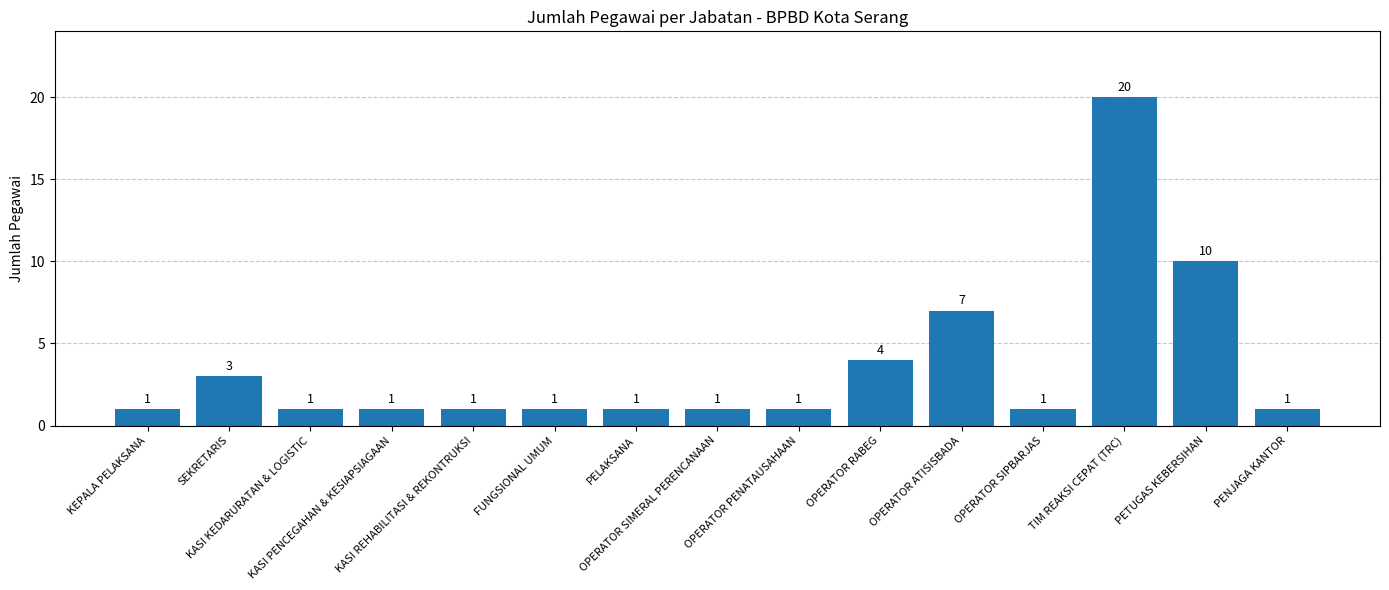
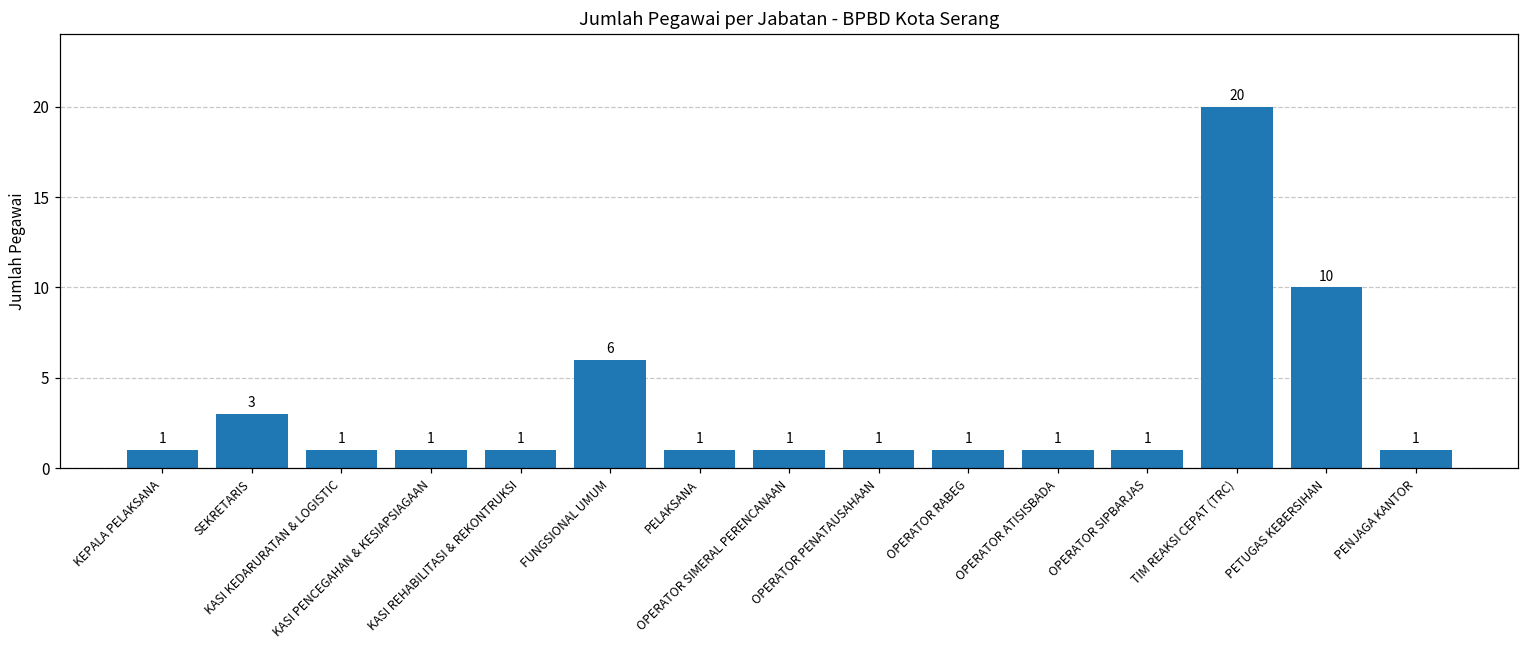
  {
    "KEPALA PELAKSANA": 1,
    "SEKRETARIS": 3,
    "KASI KEDARURATAN & LOGISTIC": 1,
    "KASI PENCEGAHAN & KESIAPSIAGAAN": 1,
    "KASI REHABILITASI & REKONTRUKSI": 1,
-   "FUNGSIONAL UMUM": 1,
+   "FUNGSIONAL UMUM": 6,
    "PELAKSANA": 1,
    "OPERATOR SIMERAL PERENCANAAN": 1,
    "OPERATOR PENATAUSAHAAN": 1,
-   "OPERATOR RABEG": 4,
-   "OPERATOR ATISISBADA": 7,
+   "OPERATOR RABEG": 1,
+   "OPERATOR ATISISBADA": 1,
    "OPERATOR SIPBARJAS": 1,
    "TIM REAKSI CEPAT (TRC)": 20,
    "PETUGAS KEBERSIHAN": 10,
    "PENJAGA KANTOR": 1
  }
